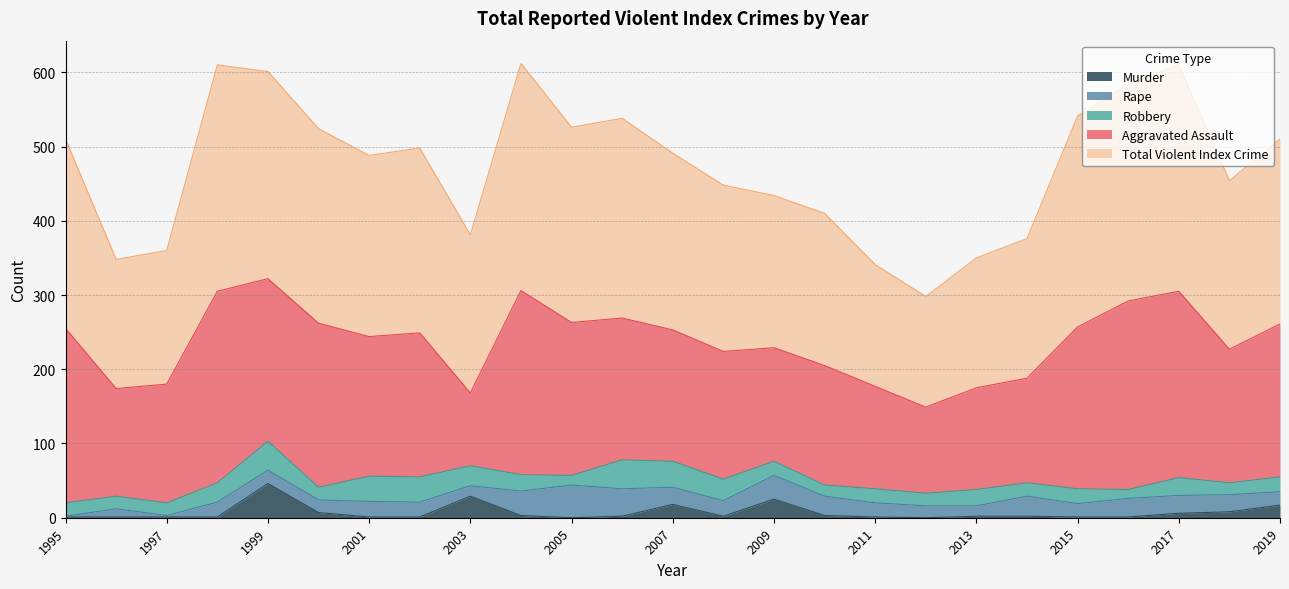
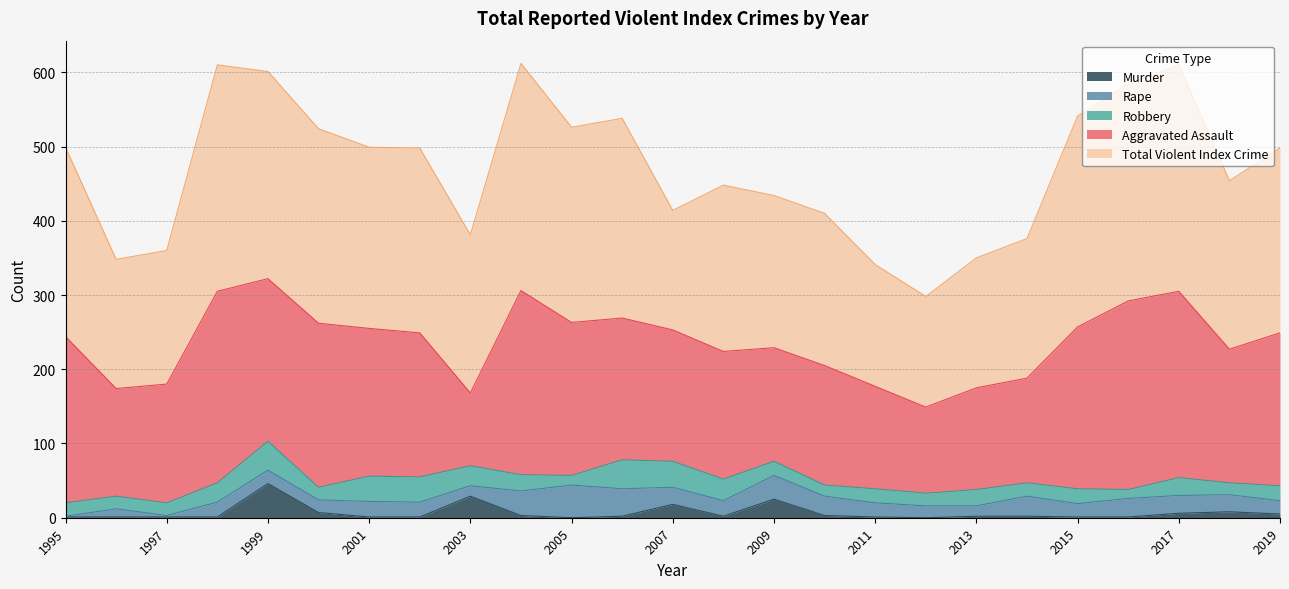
  {
    "Murder": {
      "1999": 50,
      "2001": 0,
      "2003": 30,
      "2005": 0,
      "2007": 20,
      "2009": 30,
      "2011": 0,
      "2013": 0,
      "2015": 0,
      "2017": 10,
-     "2019": 20
+     "2019": 10
    },
    "Aggravated Assault": {
-     "1995": 240,
+     "1995": 220,
      "1997": 160,
      "1999": 220,
-     "2001": 190,
+     "2001": 200,
      "2003": 100,
      "2005": 210,
      "2007": 180,
      "2009": 150,
      "2011": 140,
      "2013": 140,
      "2015": 220,
      "2017": 250,
      "2019": 210
    },
    "Total Violent Index Crime": {
      "1995": 260,
      "1997": 180,
      "1999": 280,
      "2001": 240,
      "2003": 210,
      "2005": 260,
-     "2007": 240,
+     "2007": 160,
      "2009": 210,
      "2011": 160,
      "2013": 180,
      "2015": 280,
      "2019": 250
    }
  }
